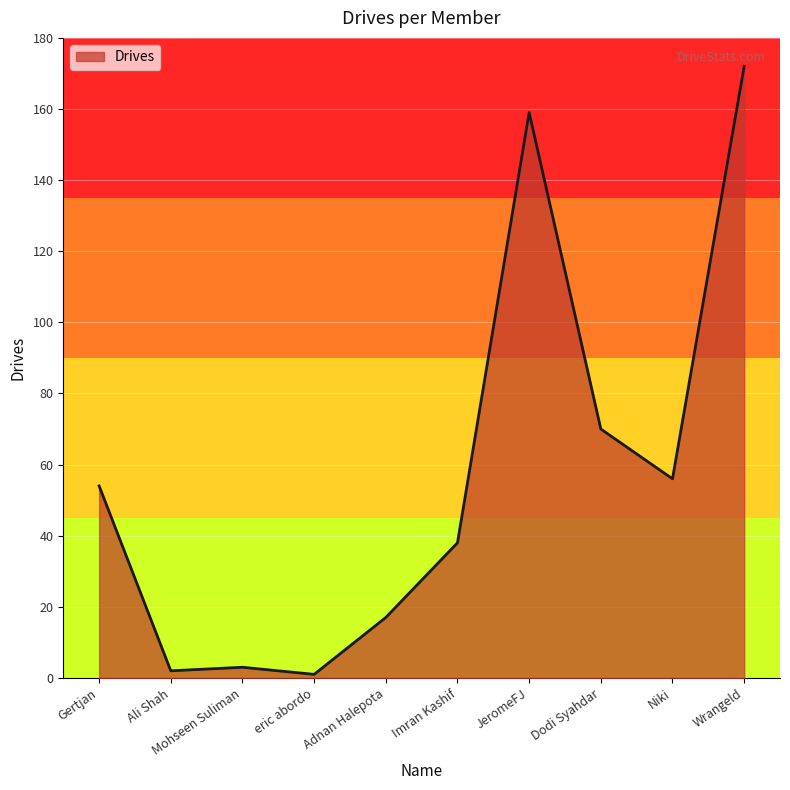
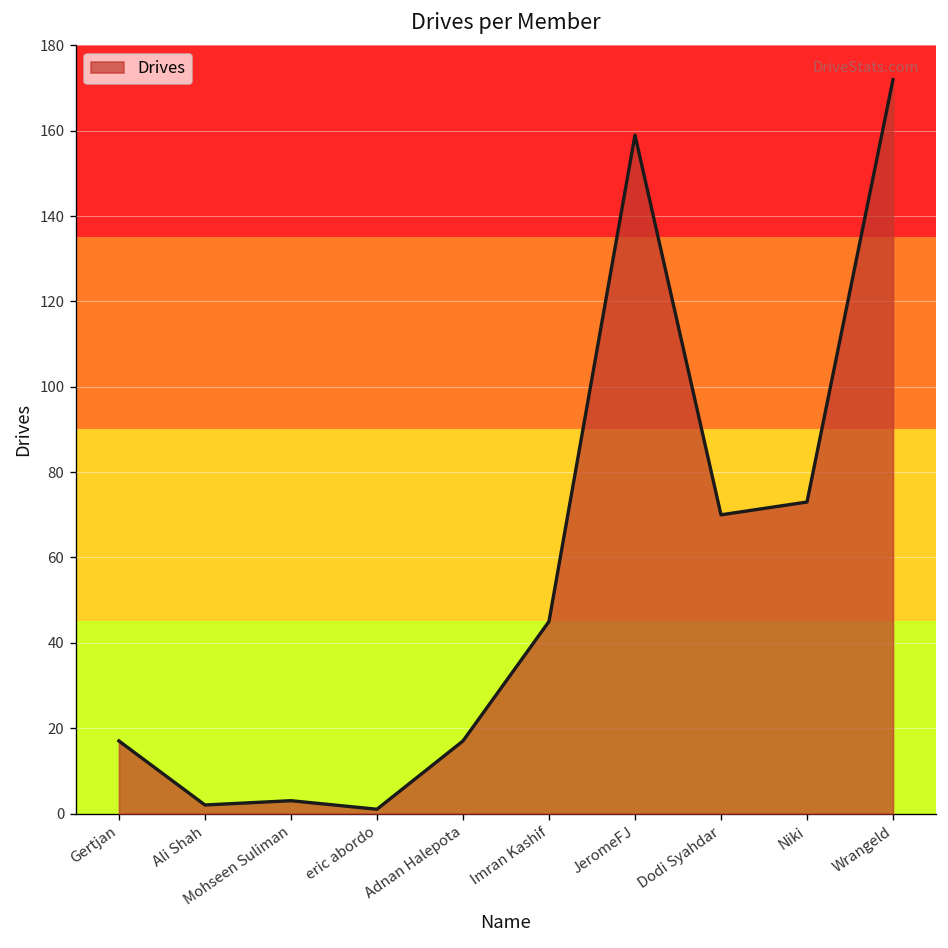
  {
-   "Gertjan": 54,
+   "Gertjan": 17,
    "Ali Shah": 2,
    "Mohseen Suliman": 3,
    "eric abordo": 1,
    "Adnan Halepota": 17,
-   "Imran Kashif": 38,
+   "Imran Kashif": 45,
    "JeromeFJ": 159,
    "Dodi Syahdar": 70,
-   "Niki": 56,
+   "Niki": 73,
    "Wrangeld": 172
  }
